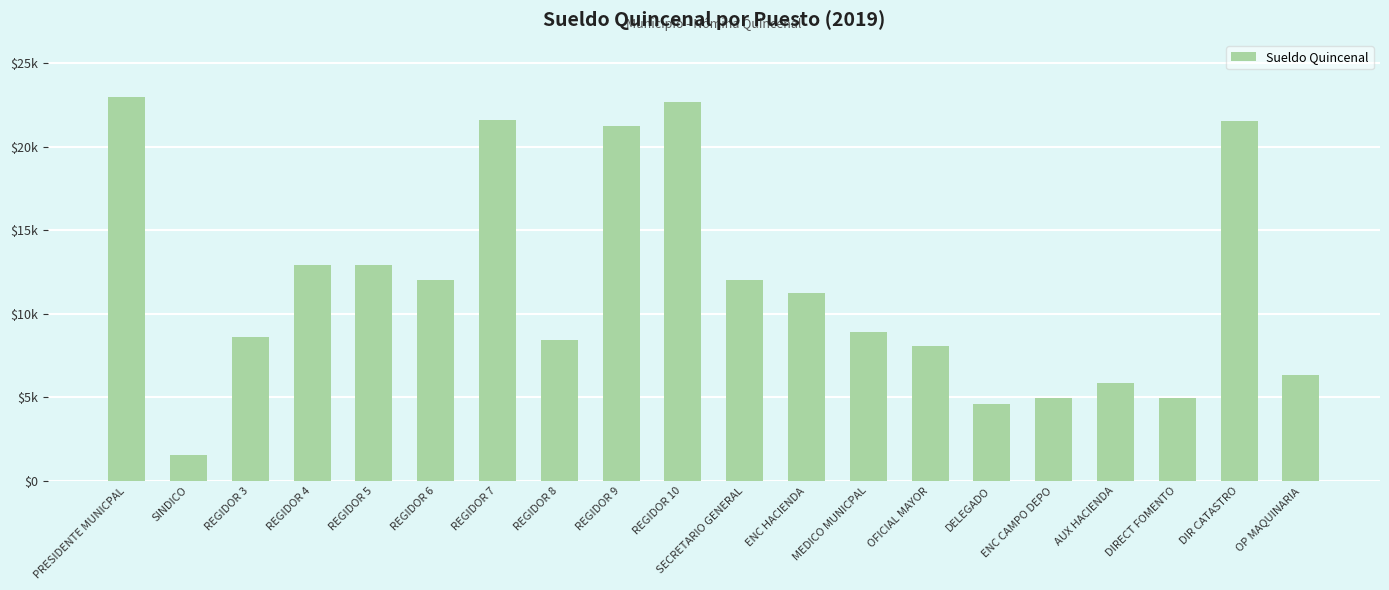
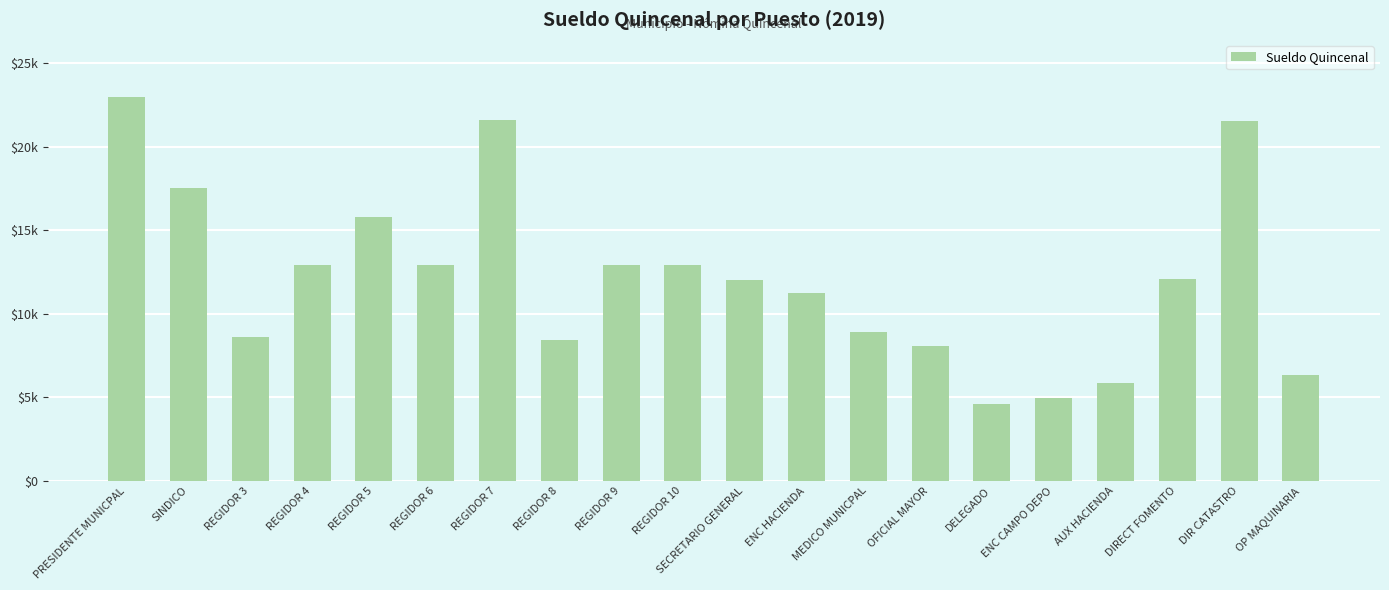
  {
    "PRESIDENTE MUNICPAL": "$23000",
-   "SINDICO": "$1600",
+   "SINDICO": "$17500",
    "REGIDOR 3": "$8600",
    "REGIDOR 4": "$12900",
-   "REGIDOR 5": "$12900",
-   "REGIDOR 6": "$12000",
+   "REGIDOR 5": "$15800",
+   "REGIDOR 6": "$12900",
    "REGIDOR 7": "$21600",
    "REGIDOR 8": "$8400",
-   "REGIDOR 9": "$21300",
-   "REGIDOR 10": "$22700",
+   "REGIDOR 9": "$12900",
+   "REGIDOR 10": "$12900",
    "SECRETARIO GENERAL": "$12000",
    "ENC HACIENDA": "$11300",
    "MEDICO MUNICPAL": "$8900",
    "OFICIAL MAYOR": "$8100",
    "DELEGADO": "$4600",
    "ENC CAMPO DEPO": "$5000",
    "AUX HACIENDA": "$5800",
-   "DIRECT FOMENTO": "$5000",
+   "DIRECT FOMENTO": "$12100",
    "DIR CATASTRO": "$21600",
    "OP MAQUINARIA": "$6400"
  }
